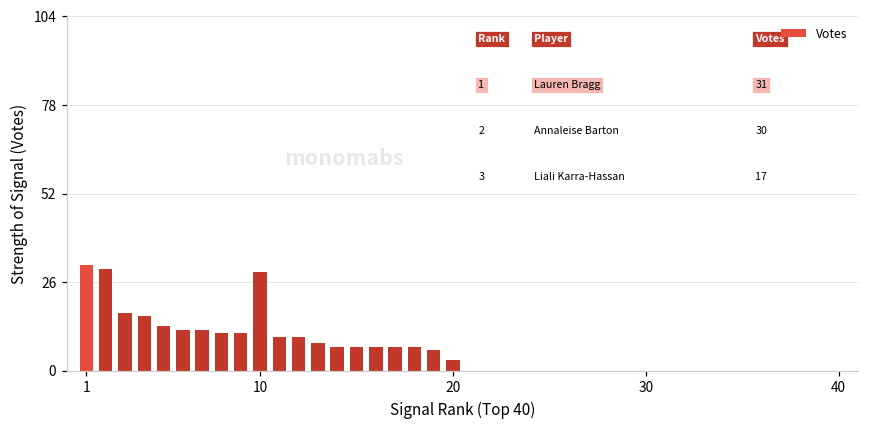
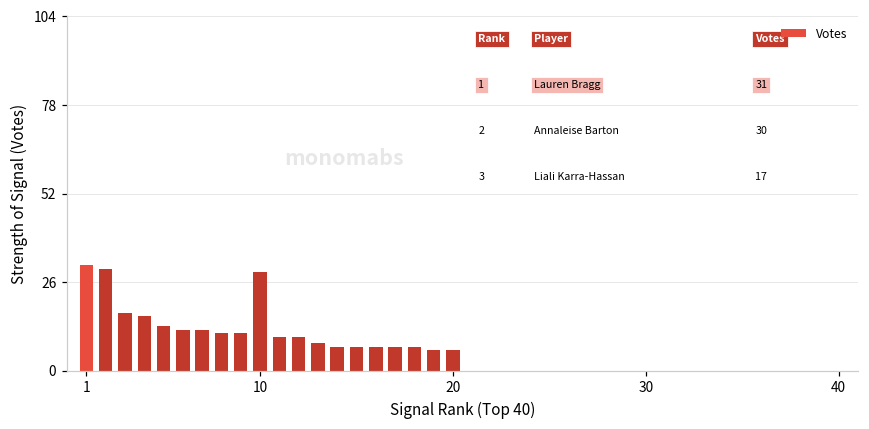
  {
    "1": 31,
    "10": 29,
-   "20": 3
+   "20": 6
  }
